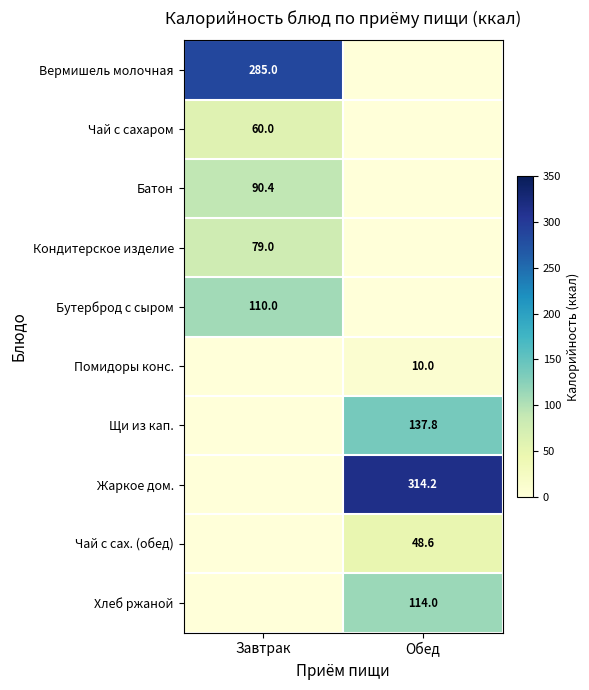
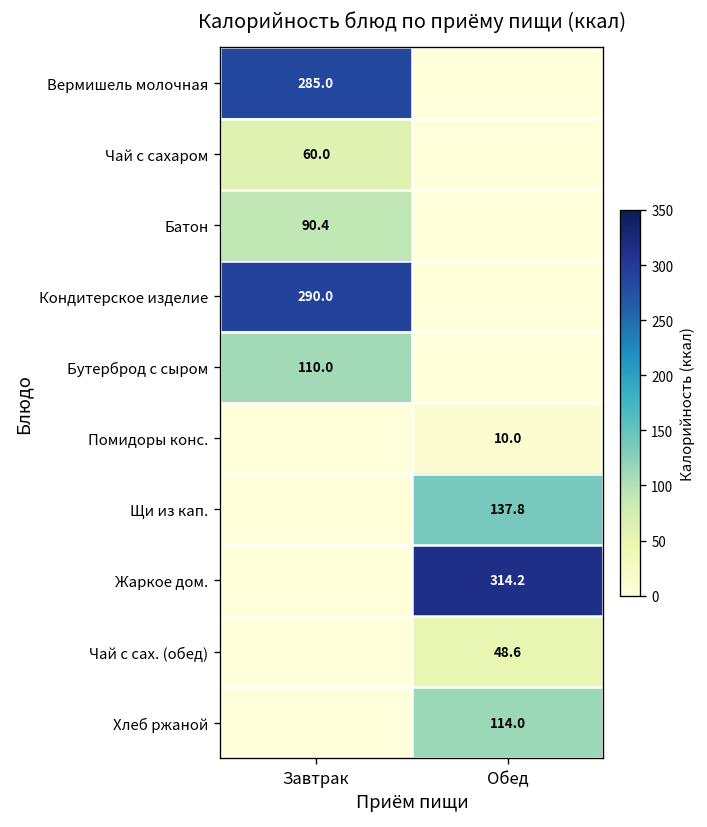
  {
    "Вермишель молочная": {
      "Завтрак": 285.0
    },
    "Чай с сахаром": {
      "Завтрак": 60.0
    },
    "Батон": {
      "Завтрак": 90.4
    },
    "Кондитерское изделие": {
-     "Завтрак": 79.0
+     "Завтрак": 290.0
    },
    "Бутерброд с сыром": {
      "Завтрак": 110.0
    },
    "Помидоры конс.": {
      "Обед": 10.0
    },
    "Щи из кап.": {
      "Обед": 137.8
    },
    "Жаркое дом.": {
      "Обед": 314.2
    },
    "Чай с сах. (обед)": {
      "Обед": 48.6
    },
    "Хлеб ржаной": {
      "Обед": 114.0
    }
  }
